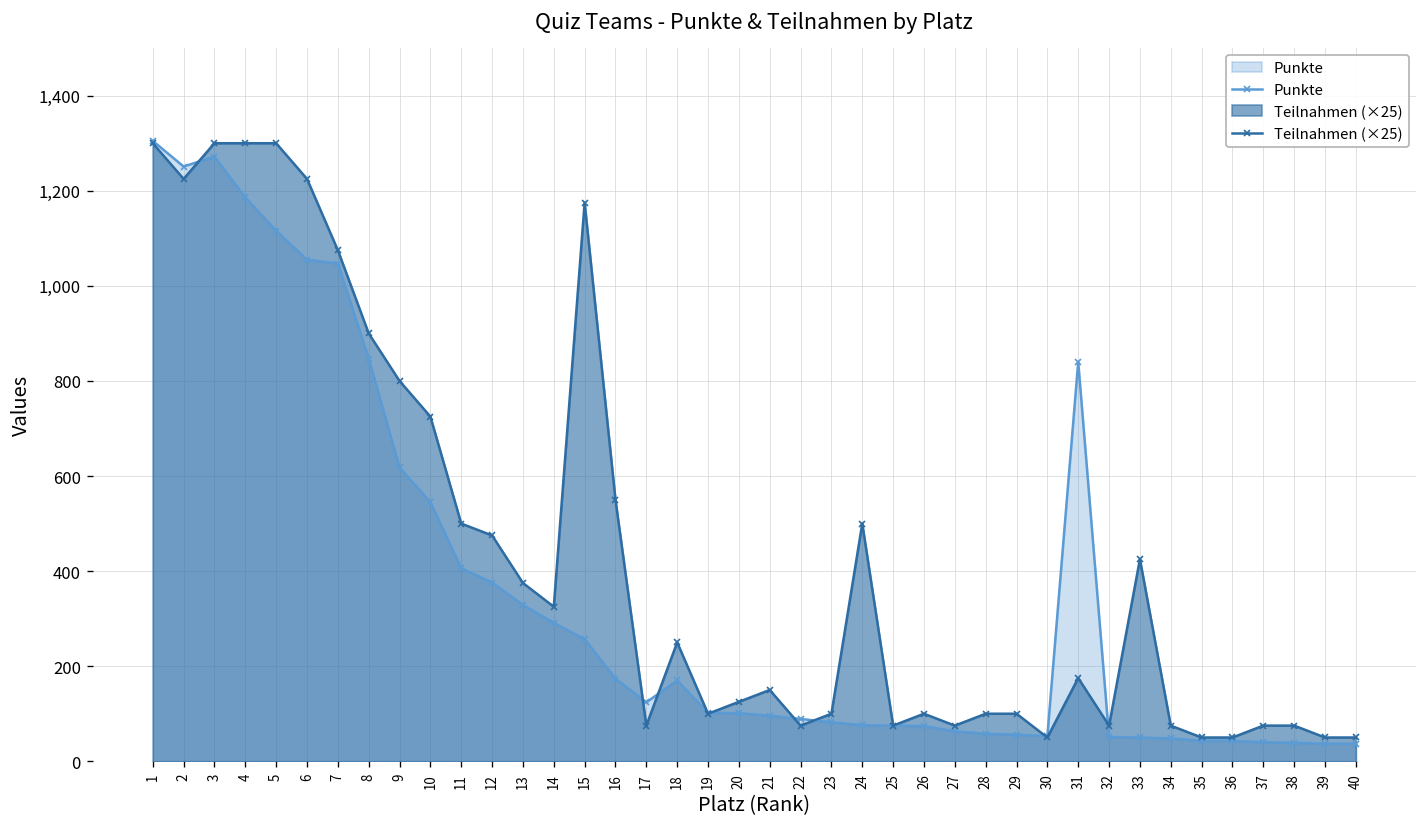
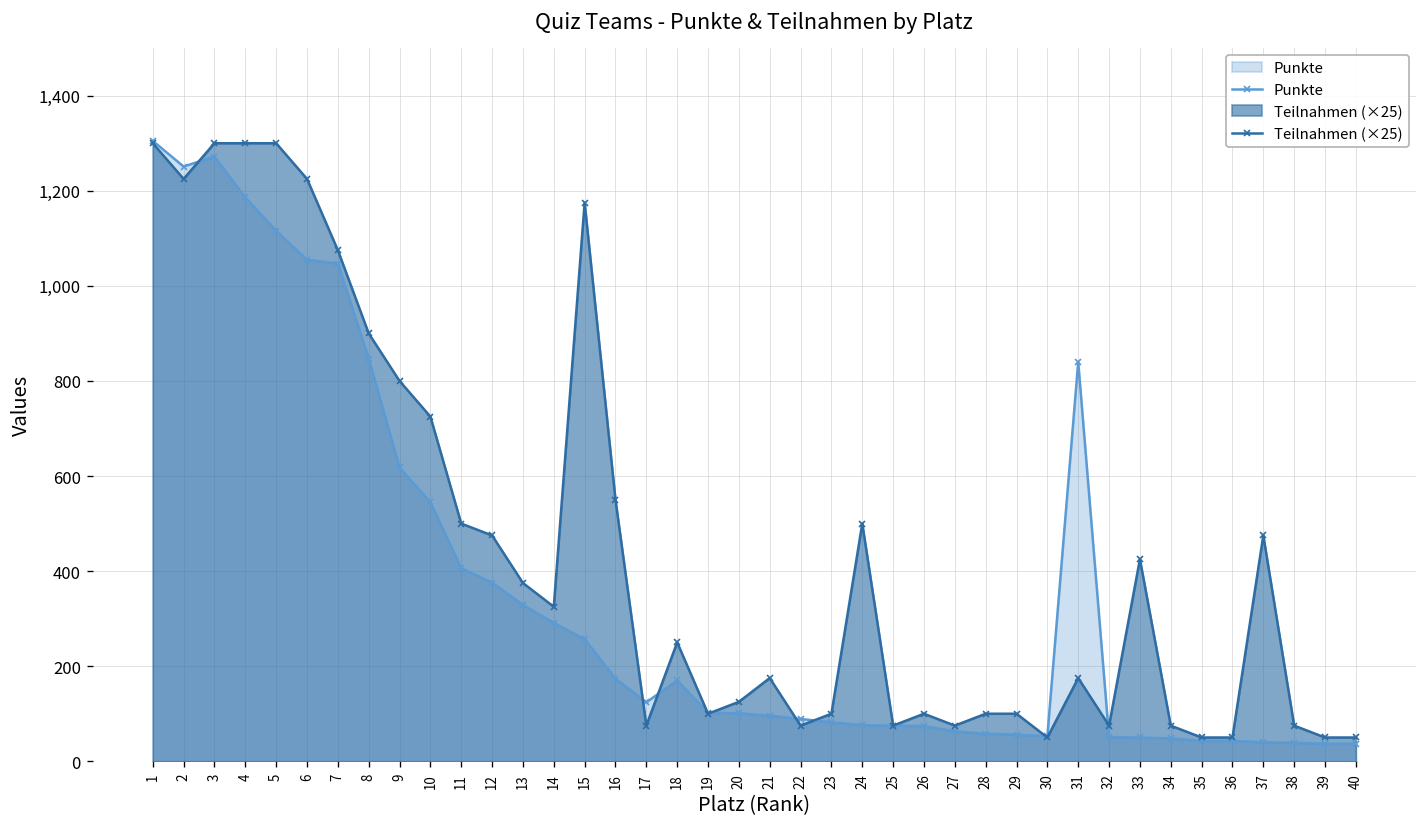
  {
    "Punkte": {
      "2": "1,250",
      "3": "1,270",
      "4": "1,190",
      "5": "1,120",
      "6": "1,060",
      "7": "1,050",
      "8": "850",
      "9": "620",
      "10": "550",
      "11": "410",
      "12": "380",
      "13": "330",
      "14": "290",
      "15": "260",
      "16": "170",
      "17": "120",
      "18": "170",
      "20": "100",
      "21": "100",
      "22": "90",
      "23": "80",
      "24": "80",
      "26": "70",
      "27": "60",
      "28": "60",
      "29": "60",
      "31": "840",
      "32": "50",
      "33": "50",
      "34": "50",
      "35": "40",
      "36": "40",
      "37": "40",
      "38": "40",
      "39": "40",
      "40": "40"
    },
    "Teilnahmen (×25)": {
      "2": "1,230",
      "3": "1,300",
      "4": "1,300",
      "5": "1,300",
      "6": "1,230",
      "7": "1,080",
      "8": "900",
      "9": "800",
      "10": "730",
      "11": "500",
      "12": "480",
      "13": "380",
      "14": "330",
      "15": "1,180",
      "16": "550",
      "17": "80",
      "18": "250",
      "20": "130",
-     "21": "150",
+     "21": "180",
      "22": "80",
      "23": "100",
      "24": "500",
      "26": "100",
      "27": "80",
      "28": "100",
      "29": "100",
      "31": "180",
      "32": "80",
      "33": "430",
      "34": "80",
      "35": "50",
      "36": "50",
-     "37": "80",
+     "37": "480",
      "38": "80",
      "39": "50",
      "40": "50"
    }
  }
